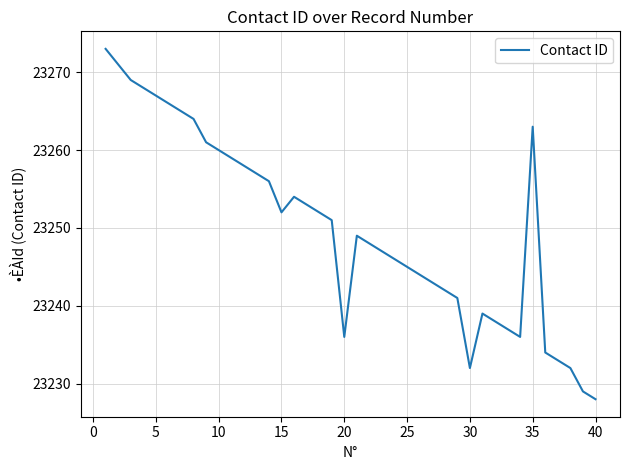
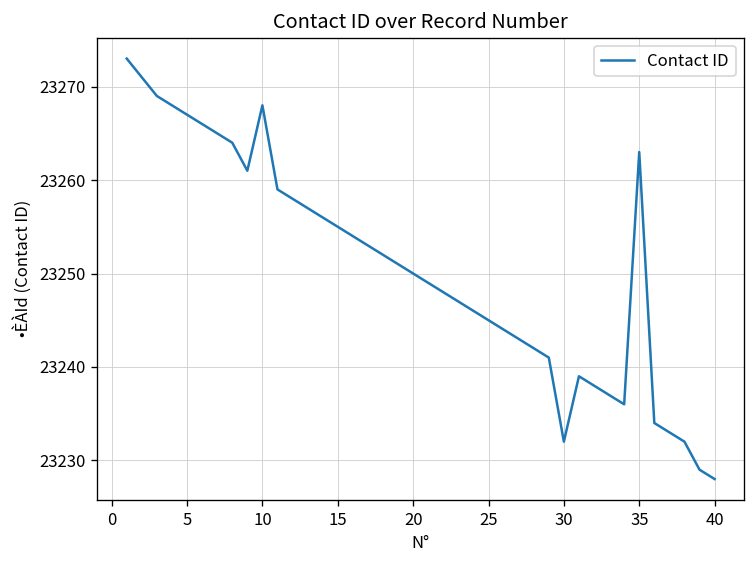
  {
    "5": 23267,
-   "10": 23260,
-   "15": 23252,
-   "20": 23236,
+   "10": 23268,
+   "15": 23255,
+   "20": 23250,
    "25": 23245,
    "30": 23232,
    "35": 23263,
    "40": 23228
  }
